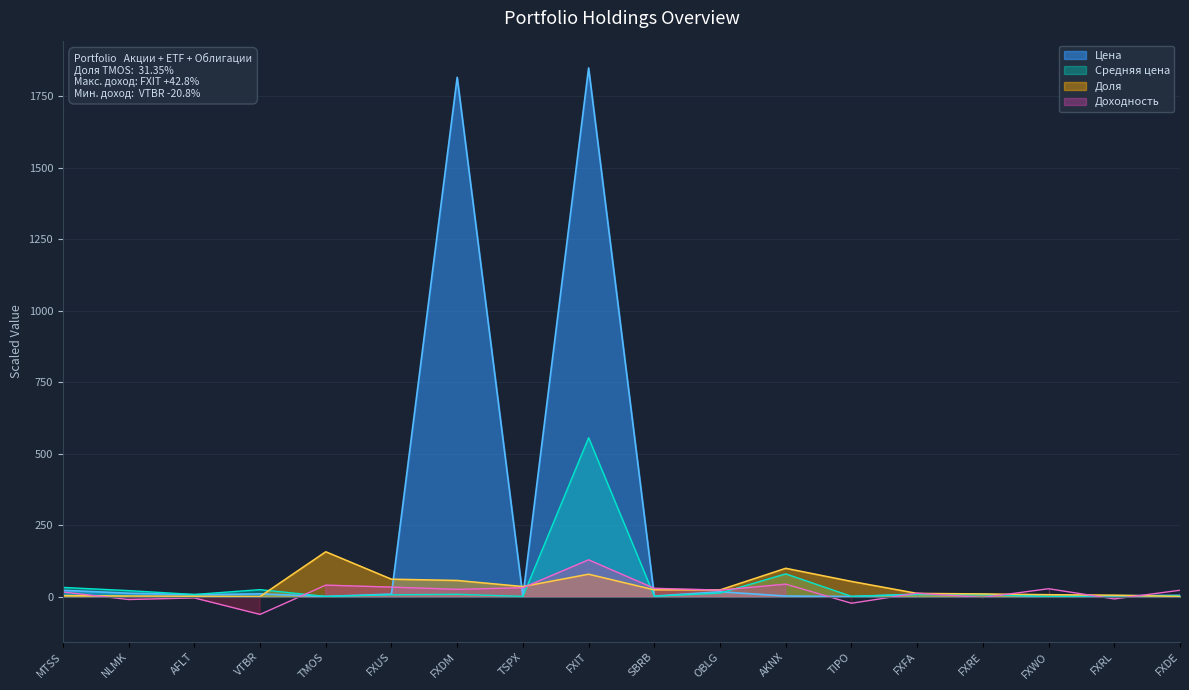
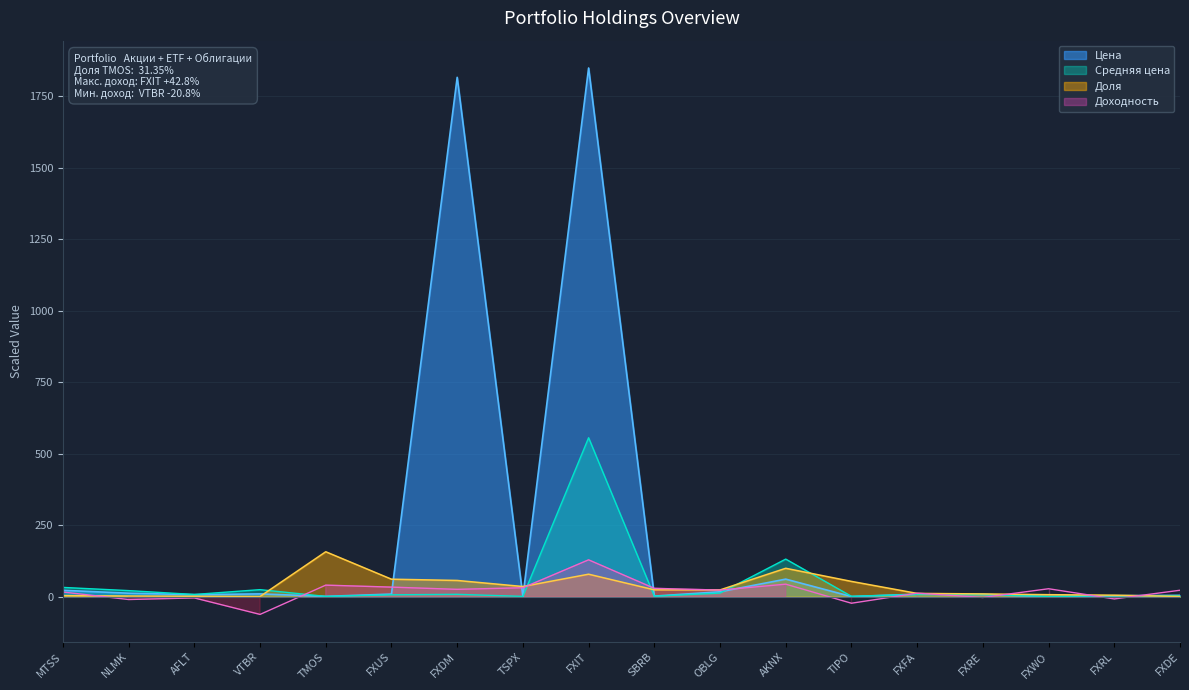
  {
    "Цена": {
      "NLMK": 10,
      "VTBR": 10,
      "FXDM": 1820,
      "FXIT": 1850,
-     "AKNX": 0
+     "AKNX": 60
    },
    "Средняя цена": {
      "MTSS": 30,
      "NLMK": 20,
      "VTBR": 20,
      "FXDM": 10,
      "FXIT": 560,
-     "AKNX": 80
+     "AKNX": 130
    },
    "Доля": {
      "MTSS": 0,
      "NLMK": 0,
      "VTBR": 0,
      "TMOS": 160,
      "FXUS": 60,
      "FXDM": 60,
      "FXIT": 80,
      "AKNX": 100,
      "TIPO": 50
    }
  }
